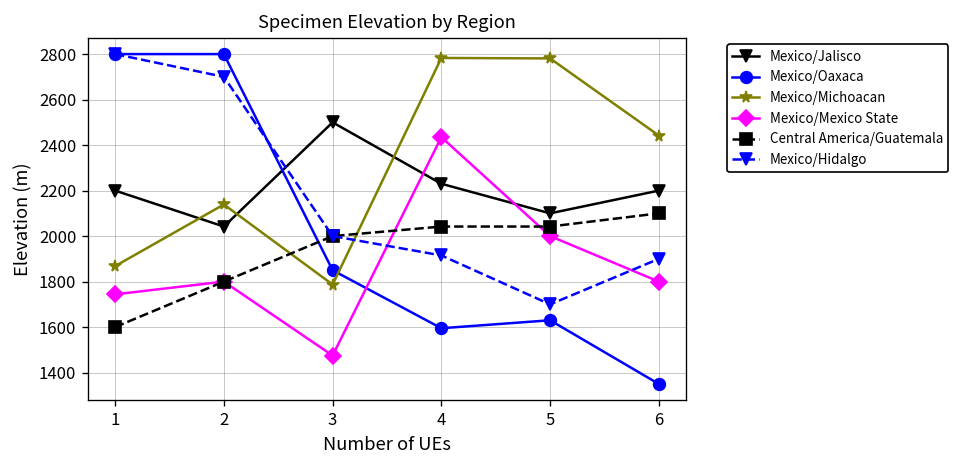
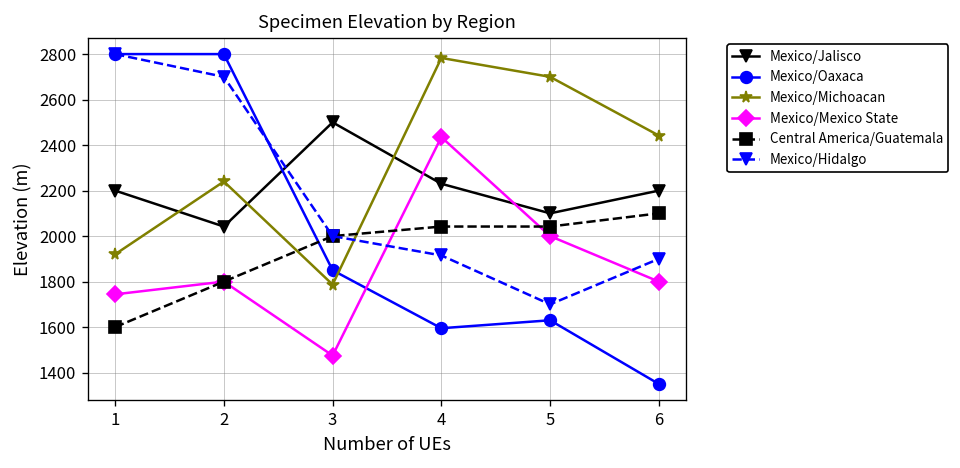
  {
    "Mexico/Michoacan": {
-     "1": 1870,
-     "2": 2140,
+     "1": 1920,
+     "2": 2240,
      "3": 1790,
      "4": 2780,
-     "5": 2780,
+     "5": 2700,
      "6": 2440
    },
    "Mexico/Mexico State": {
      "1": 1740,
      "3": 1480,
      "4": 2440,
      "5": 2000,
      "6": 1800
    }
  }
